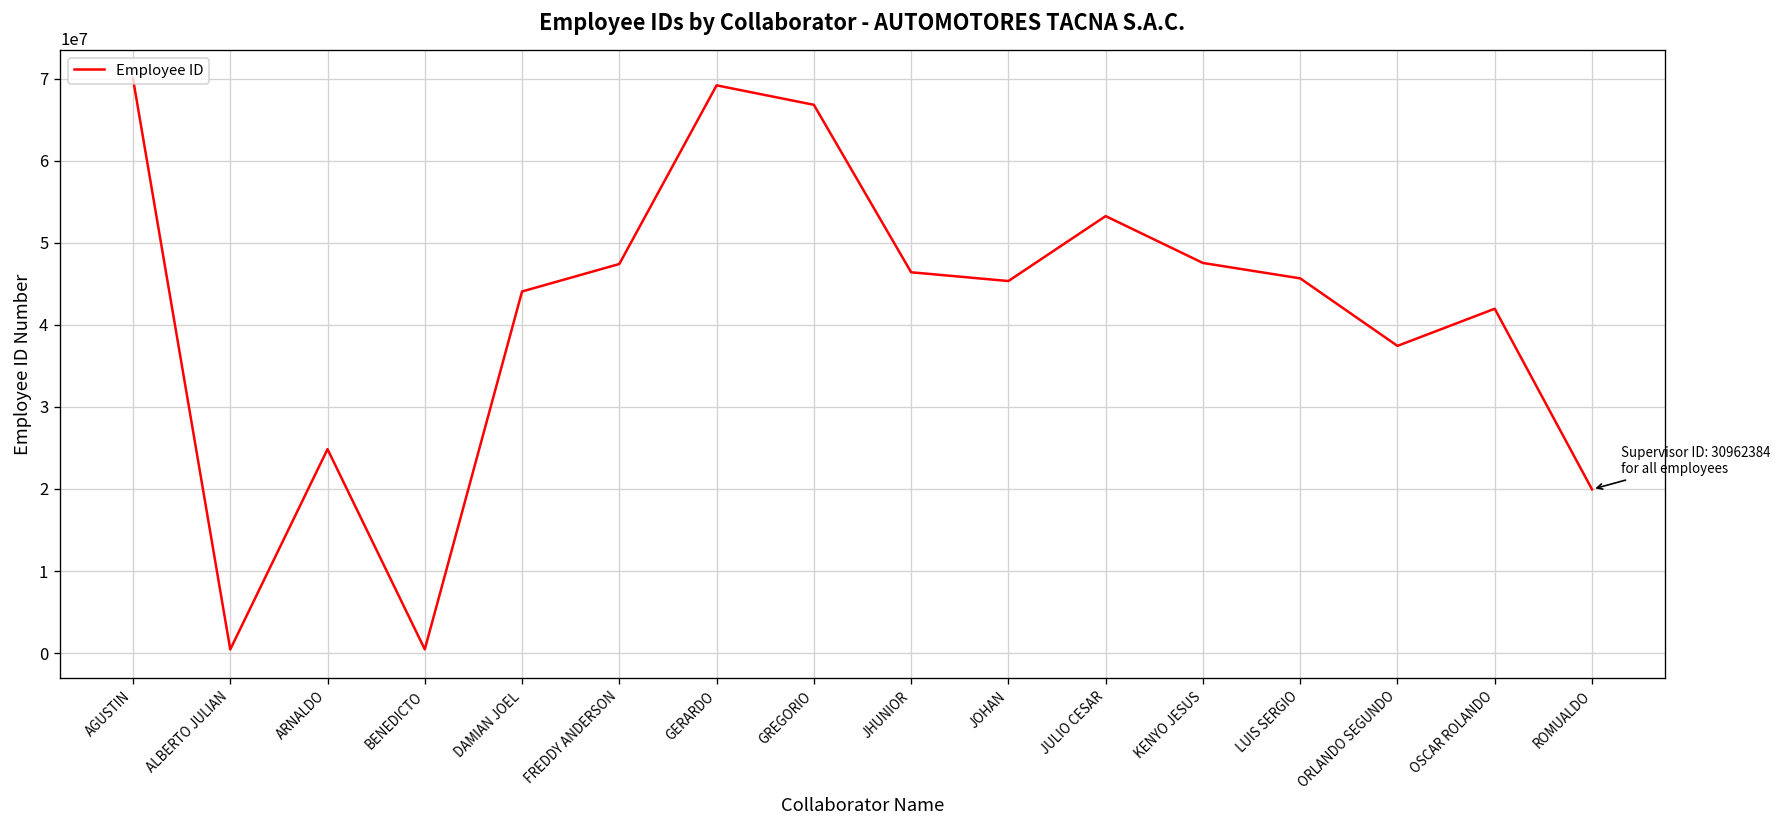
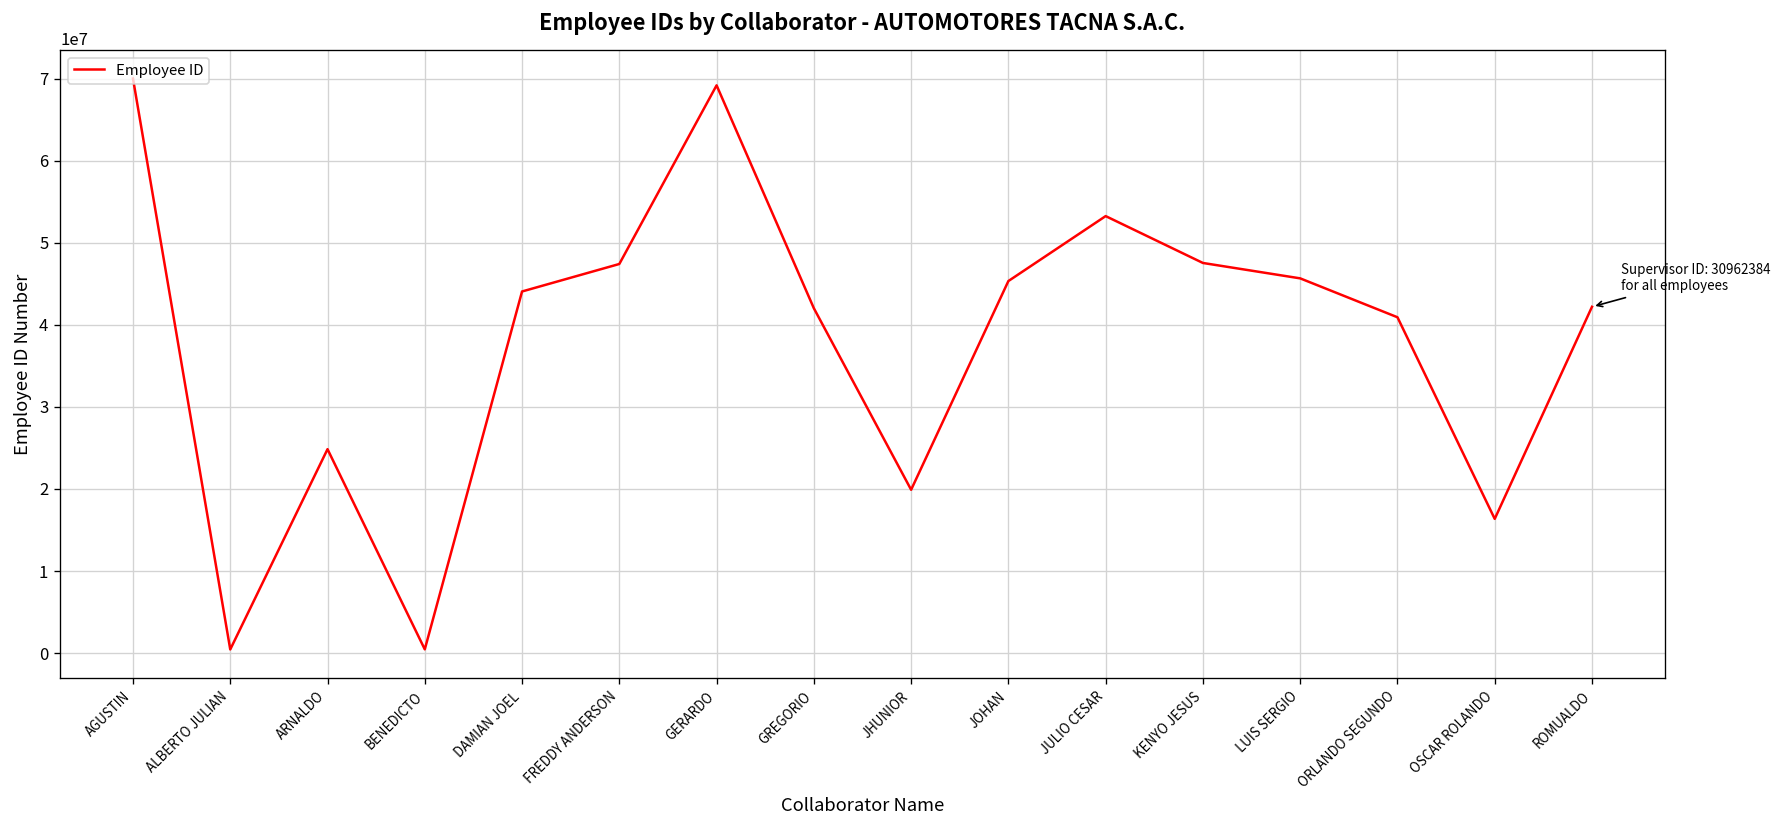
  {
    "ALBERTO JULIAN": 0,
    "ARNALDO": 25000000,
    "BENEDICTO": 0,
    "DAMIAN JOEL": 44000000,
    "FREDDY ANDERSON": 47000000,
    "GERARDO": 69000000,
-   "GREGORIO": 67000000,
-   "JHUNIOR": 46000000,
+   "GREGORIO": 42000000,
+   "JHUNIOR": 20000000,
    "JOHAN": 45000000,
    "JULIO CESAR": 53000000,
    "KENYO JESUS": 48000000,
    "LUIS SERGIO": 46000000,
-   "ORLANDO SEGUNDO": 37000000,
-   "OSCAR ROLANDO": 42000000,
-   "ROMUALDO": 20000000
+   "ORLANDO SEGUNDO": 41000000,
+   "OSCAR ROLANDO": 16000000,
+   "ROMUALDO": 42000000
  }
